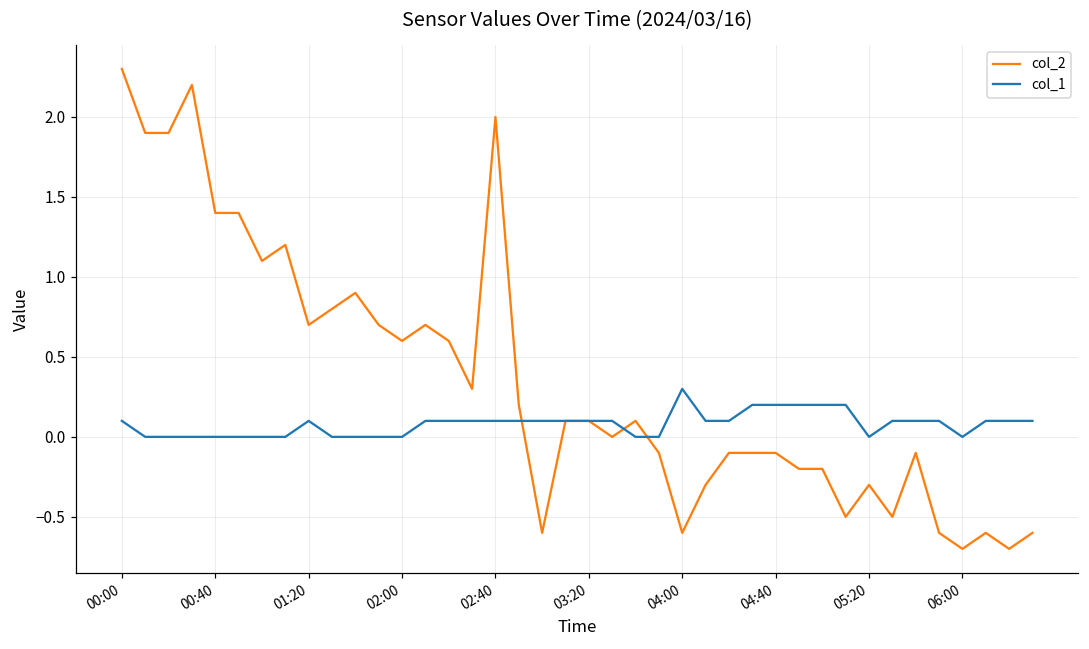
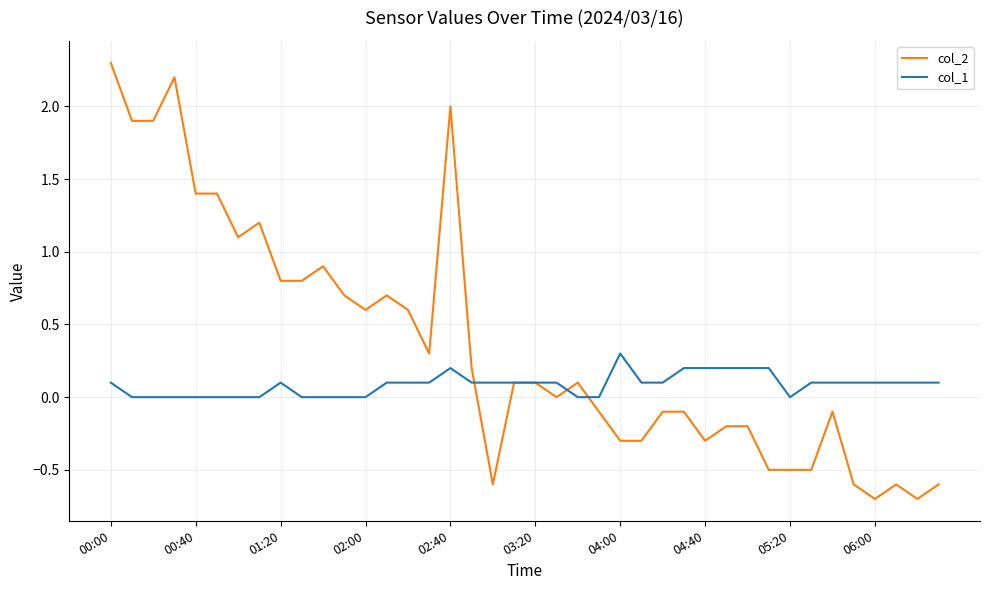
  {
    "col_2": {
      "00:00": 2.3,
      "00:40": 1.4,
-     "01:20": 0.7,
+     "01:20": 0.8,
      "02:00": 0.6,
      "02:40": 2.0,
-     "04:00": -0.6,
-     "04:40": -0.1,
-     "05:20": -0.3,
+     "04:00": -0.3,
+     "04:40": -0.3,
+     "05:20": -0.5,
      "06:00": -0.7
    },
    "col_1": {
      "00:00": 0.1,
      "00:40": 0.0,
      "01:20": 0.1,
      "02:00": 0.0,
-     "02:40": 0.1,
+     "02:40": 0.2,
      "04:00": 0.3,
      "04:40": 0.2,
      "05:20": 0.0,
-     "06:00": 0.0
+     "06:00": 0.1
    }
  }
